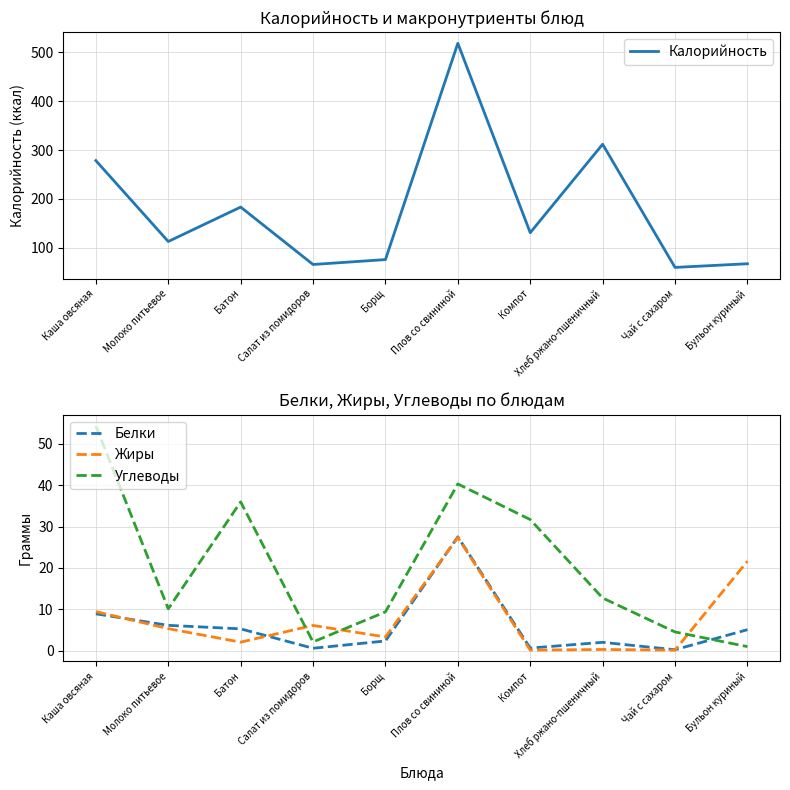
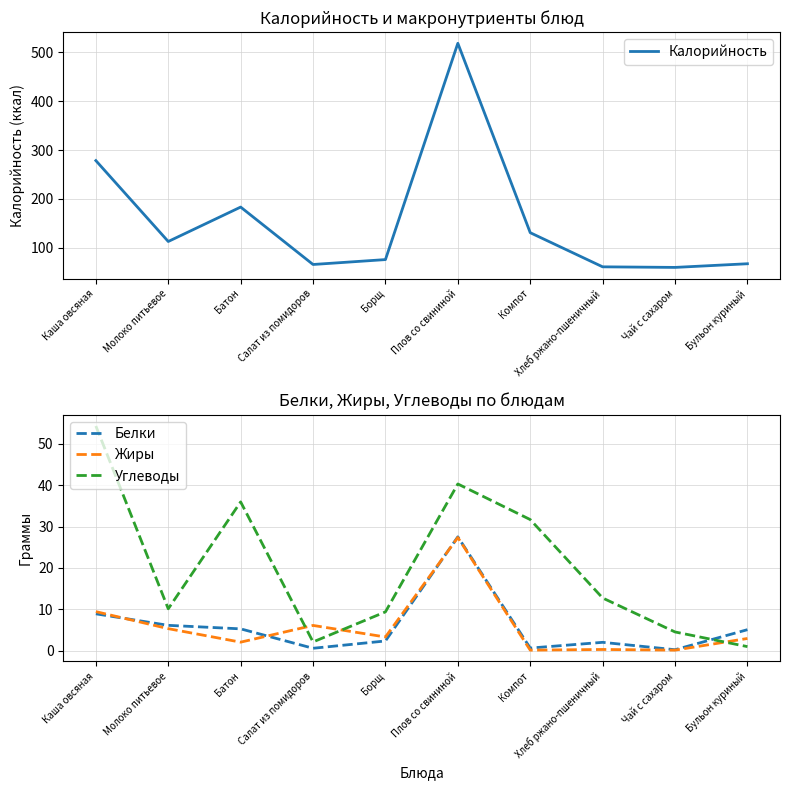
  {
    "Калорийность и макронутриенты блюд": {
      "Каша овсяная": 280,
      "Молоко питьевое": 110,
      "Батон": 180,
      "Салат из помидоров": 70,
      "Борщ": 80,
      "Плов со свининой": 520,
      "Компот": 130,
-     "Хлеб ржано-пшеничный": 310,
+     "Хлеб ржано-пшеничный": 60,
      "Чай с сахаром": 60,
      "Бульон куриный": 70
    },
    "Белки, Жиры, Углеводы по блюдам": {
      "Белки": {
        "Молоко питьевое": 6,
        "Батон": 5,
        "Салат из помидоров": 1,
        "Борщ": 2,
        "Хлеб ржано-пшеничный": 2,
        "Бульон куриный": 5
      },
      "Жиры": {
        "Молоко питьевое": 5,
        "Батон": 2,
        "Салат из помидоров": 6,
        "Борщ": 3,
        "Хлеб ржано-пшеничный": 0,
-       "Бульон куриный": 22
+       "Бульон куриный": 3
      },
      "Углеводы": {
        "Молоко питьевое": 10,
        "Батон": 36,
        "Салат из помидоров": 2,
        "Борщ": 9,
        "Плов со свининой": 40,
        "Компот": 32,
        "Хлеб ржано-пшеничный": 13,
        "Чай с сахаром": 5,
        "Бульон куриный": 1
      }
    }
  }
